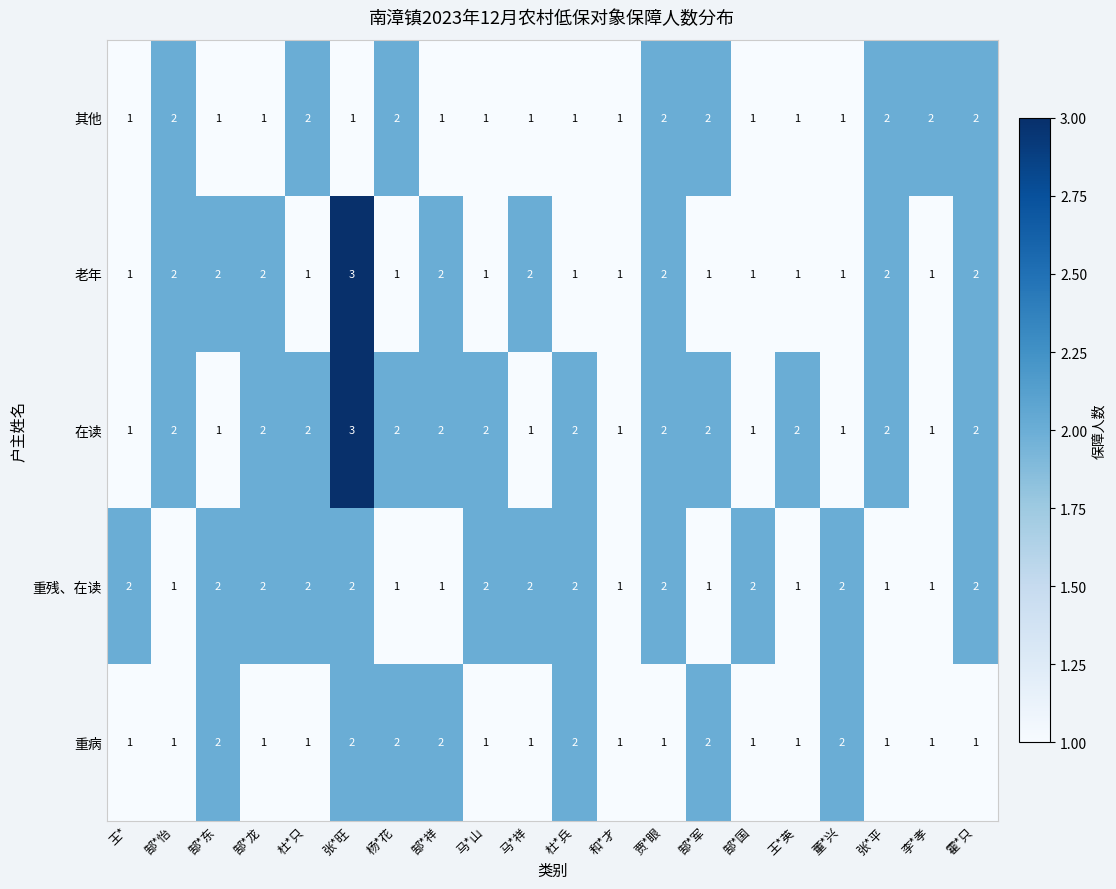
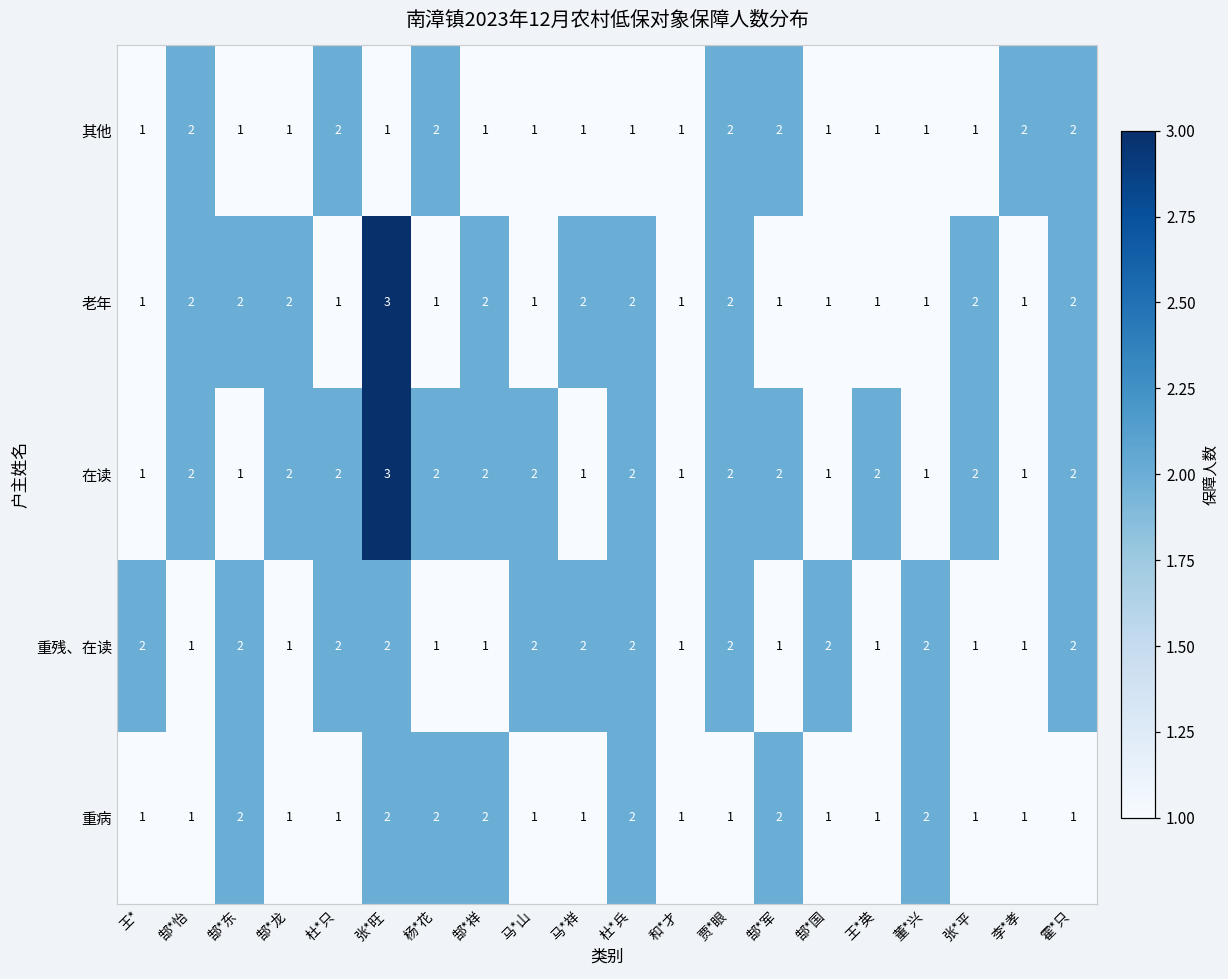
  {
    "其他": {
      "王*": 1,
      "郜*怡": 2,
      "郜*东": 1,
      "郜*龙": 1,
      "杜*只": 2,
      "张*旺": 1,
      "杨*花": 2,
      "郜*祥": 1,
      "马*山": 1,
      "马*祥": 1,
      "杜*兵": 1,
      "和*才": 1,
      "贾*眼": 2,
      "郜*军": 2,
      "郜*国": 1,
      "王*英": 1,
      "董*兴": 1,
-     "张*平": 2,
+     "张*平": 1,
      "李*孝": 2,
      "霍*只": 2
    },
    "老年": {
      "王*": 1,
      "郜*怡": 2,
      "郜*东": 2,
      "郜*龙": 2,
      "杜*只": 1,
      "张*旺": 3,
      "杨*花": 1,
      "郜*祥": 2,
      "马*山": 1,
      "马*祥": 2,
-     "杜*兵": 1,
+     "杜*兵": 2,
      "和*才": 1,
      "贾*眼": 2,
      "郜*军": 1,
      "郜*国": 1,
      "王*英": 1,
      "董*兴": 1,
      "张*平": 2,
      "李*孝": 1,
      "霍*只": 2
    },
    "在读": {
      "王*": 1,
      "郜*怡": 2,
      "郜*东": 1,
      "郜*龙": 2,
      "杜*只": 2,
      "张*旺": 3,
      "杨*花": 2,
      "郜*祥": 2,
      "马*山": 2,
      "马*祥": 1,
      "杜*兵": 2,
      "和*才": 1,
      "贾*眼": 2,
      "郜*军": 2,
      "郜*国": 1,
      "王*英": 2,
      "董*兴": 1,
      "张*平": 2,
      "李*孝": 1,
      "霍*只": 2
    },
    "重残、在读": {
      "王*": 2,
      "郜*怡": 1,
      "郜*东": 2,
-     "郜*龙": 2,
+     "郜*龙": 1,
      "杜*只": 2,
      "张*旺": 2,
      "杨*花": 1,
      "郜*祥": 1,
      "马*山": 2,
      "马*祥": 2,
      "杜*兵": 2,
      "和*才": 1,
      "贾*眼": 2,
      "郜*军": 1,
      "郜*国": 2,
      "王*英": 1,
      "董*兴": 2,
      "张*平": 1,
      "李*孝": 1,
      "霍*只": 2
    },
    "重病": {
      "王*": 1,
      "郜*怡": 1,
      "郜*东": 2,
      "郜*龙": 1,
      "杜*只": 1,
      "张*旺": 2,
      "杨*花": 2,
      "郜*祥": 2,
      "马*山": 1,
      "马*祥": 1,
      "杜*兵": 2,
      "和*才": 1,
      "贾*眼": 1,
      "郜*军": 2,
      "郜*国": 1,
      "王*英": 1,
      "董*兴": 2,
      "张*平": 1,
      "李*孝": 1,
      "霍*只": 1
    }
  }
